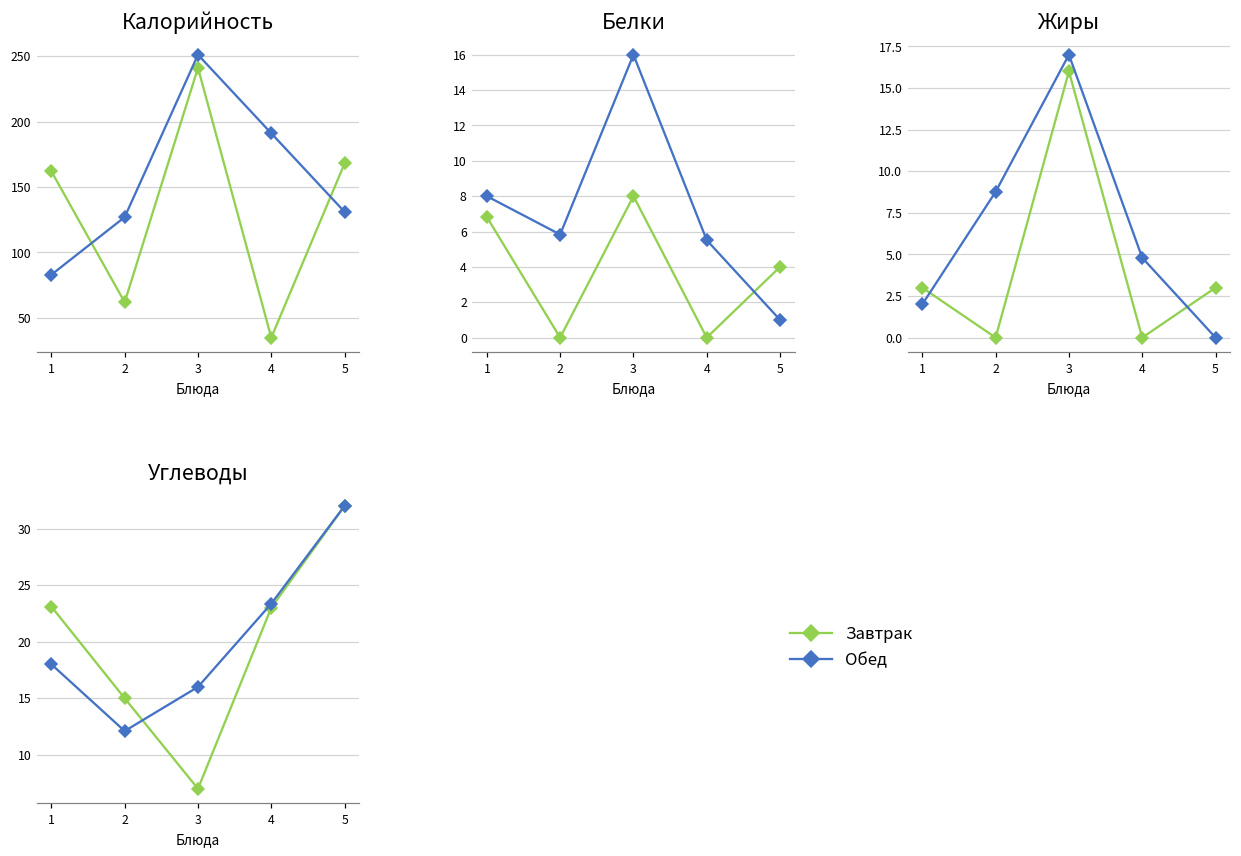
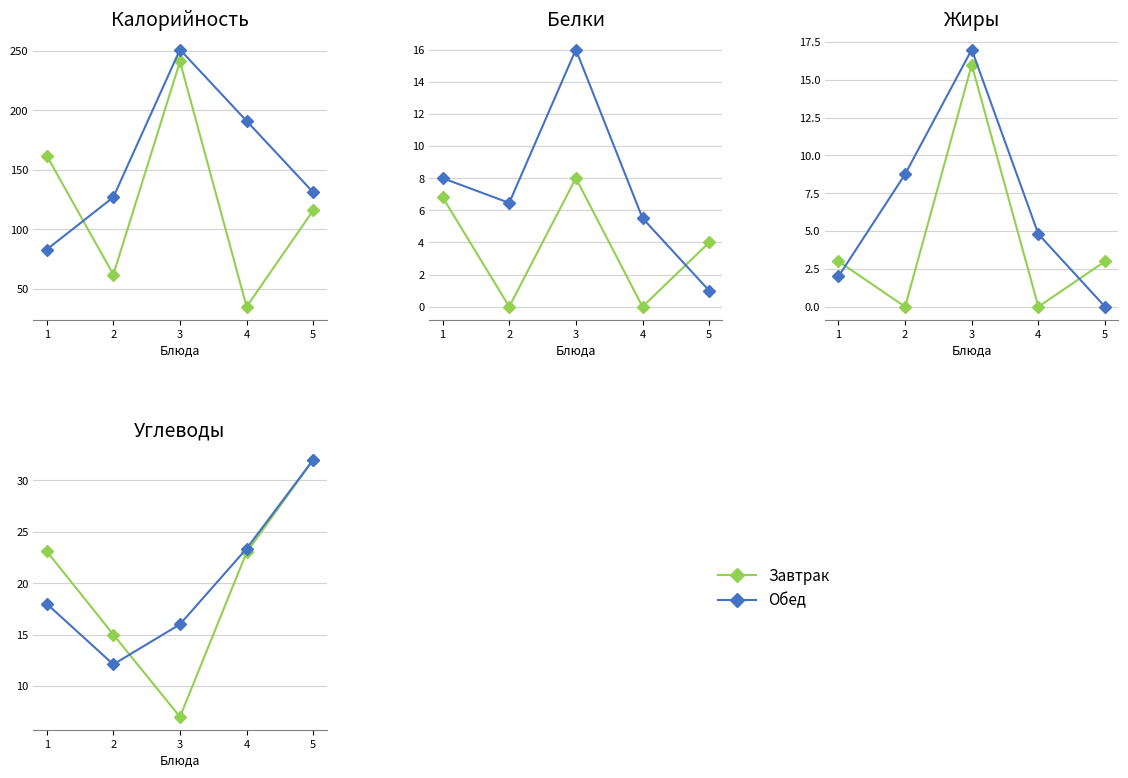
  {
    "Калорийность": {
      "Завтрак": {
        "1": 162,
        "2": 62,
        "3": 241,
        "4": 35,
-       "5": 168
+       "5": 116
      },
      "Обед": {
        "1": 83,
        "2": 127,
        "3": 251,
        "4": 191,
        "5": 131
      }
    },
    "Белки": {
      "Завтрак": {
        "1": 6.8,
        "2": 0.0,
        "3": 8.0,
        "4": 0.0,
        "5": 4.0
      },
      "Обед": {
        "1": 8.0,
-       "2": 5.8,
+       "2": 6.5,
        "3": 16.0,
        "4": 5.5,
        "5": 1.0
      }
    },
    "Жиры": {
      "Завтрак": {
        "1": 3.0,
        "2": 0.0,
        "3": 16.0,
        "4": 0.0,
        "5": 3.0
      },
      "Обед": {
        "1": 2.0,
        "2": 8.8,
        "3": 17.0,
        "4": 4.8,
        "5": 0.0
      }
    },
    "Углеводы": {
      "Завтрак": {
        "1": 23.1,
        "2": 15.0,
        "3": 7.0,
        "4": 23.0
      },
      "Обед": {
        "1": 18.0,
        "2": 12.1,
        "3": 16.0,
        "4": 23.4
      }
    }
  }
